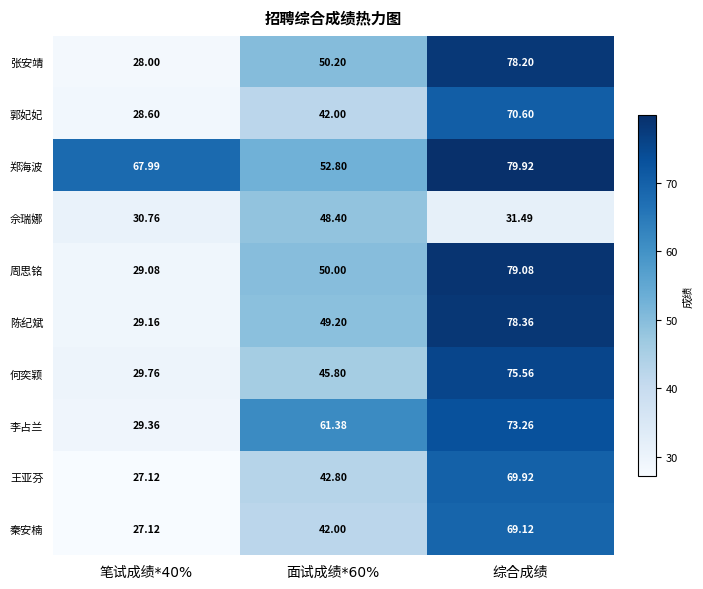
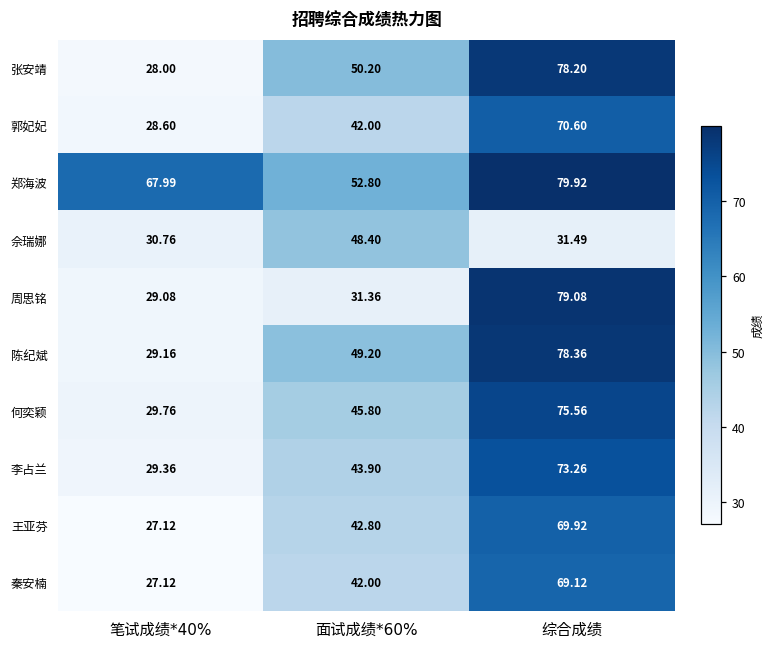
  {
    "张安靖": {
      "笔试成绩*40%": 28.00,
      "面试成绩*60%": 50.20,
      "综合成绩": 78.20
    },
    "郭妃妃": {
      "笔试成绩*40%": 28.60,
      "面试成绩*60%": 42.00,
      "综合成绩": 70.60
    },
    "郑海波": {
      "笔试成绩*40%": 67.99,
      "面试成绩*60%": 52.80,
      "综合成绩": 79.92
    },
    "佘瑞娜": {
      "笔试成绩*40%": 30.76,
      "面试成绩*60%": 48.40,
      "综合成绩": 31.49
    },
    "周思铭": {
      "笔试成绩*40%": 29.08,
-     "面试成绩*60%": 50.00,
+     "面试成绩*60%": 31.36,
      "综合成绩": 79.08
    },
    "陈纪斌": {
      "笔试成绩*40%": 29.16,
      "面试成绩*60%": 49.20,
      "综合成绩": 78.36
    },
    "何奕颖": {
      "笔试成绩*40%": 29.76,
      "面试成绩*60%": 45.80,
      "综合成绩": 75.56
    },
    "李占兰": {
      "笔试成绩*40%": 29.36,
-     "面试成绩*60%": 61.38,
+     "面试成绩*60%": 43.90,
      "综合成绩": 73.26
    },
    "王亚芬": {
      "笔试成绩*40%": 27.12,
      "面试成绩*60%": 42.80,
      "综合成绩": 69.92
    },
    "秦安楠": {
      "笔试成绩*40%": 27.12,
      "面试成绩*60%": 42.00,
      "综合成绩": 69.12
    }
  }
